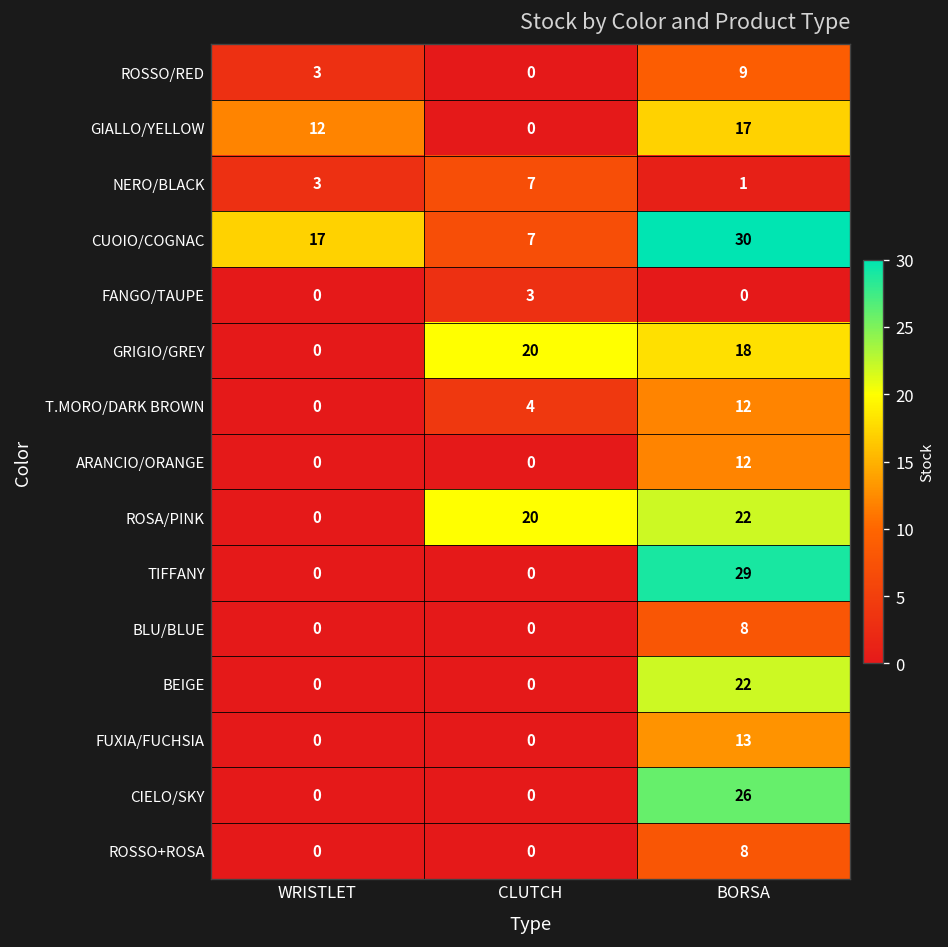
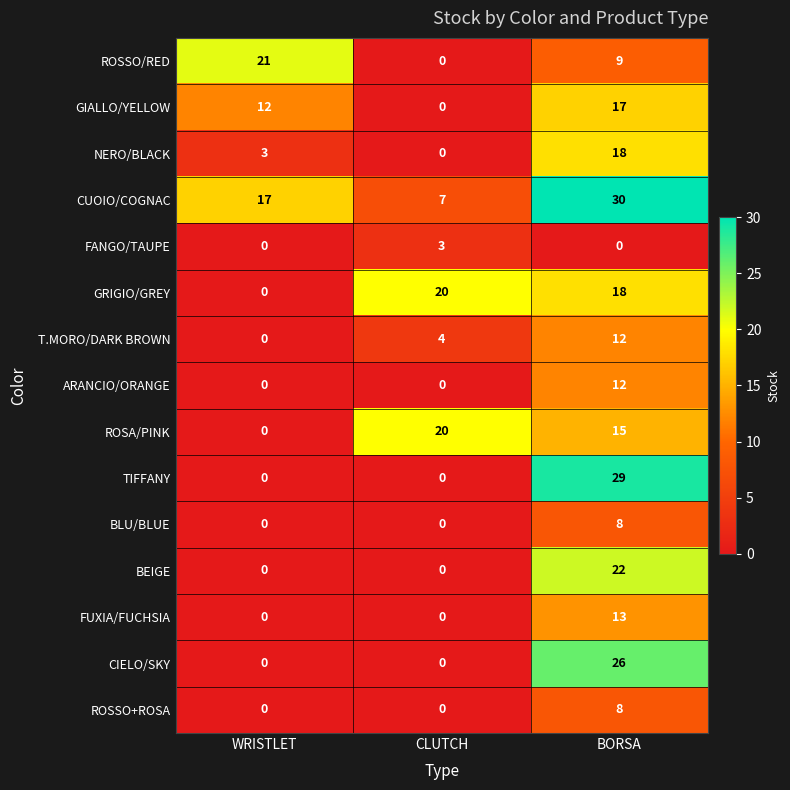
  {
    "ROSSO/RED": {
-     "WRISTLET": 3,
+     "WRISTLET": 21,
      "CLUTCH": 0,
      "BORSA": 9
    },
    "GIALLO/YELLOW": {
      "WRISTLET": 12,
      "CLUTCH": 0,
      "BORSA": 17
    },
    "NERO/BLACK": {
      "WRISTLET": 3,
-     "CLUTCH": 7,
-     "BORSA": 1
+     "CLUTCH": 0,
+     "BORSA": 18
    },
    "CUOIO/COGNAC": {
      "WRISTLET": 17,
      "CLUTCH": 7,
      "BORSA": 30
    },
    "FANGO/TAUPE": {
      "WRISTLET": 0,
      "CLUTCH": 3,
      "BORSA": 0
    },
    "GRIGIO/GREY": {
      "WRISTLET": 0,
      "CLUTCH": 20,
      "BORSA": 18
    },
    "T.MORO/DARK BROWN": {
      "WRISTLET": 0,
      "CLUTCH": 4,
      "BORSA": 12
    },
    "ARANCIO/ORANGE": {
      "WRISTLET": 0,
      "CLUTCH": 0,
      "BORSA": 12
    },
    "ROSA/PINK": {
      "WRISTLET": 0,
      "CLUTCH": 20,
-     "BORSA": 22
+     "BORSA": 15
    },
    "TIFFANY": {
      "WRISTLET": 0,
      "CLUTCH": 0,
      "BORSA": 29
    },
    "BLU/BLUE": {
      "WRISTLET": 0,
      "CLUTCH": 0,
      "BORSA": 8
    },
    "BEIGE": {
      "WRISTLET": 0,
      "CLUTCH": 0,
      "BORSA": 22
    },
    "FUXIA/FUCHSIA": {
      "WRISTLET": 0,
      "CLUTCH": 0,
      "BORSA": 13
    },
    "CIELO/SKY": {
      "WRISTLET": 0,
      "CLUTCH": 0,
      "BORSA": 26
    },
    "ROSSO+ROSA": {
      "WRISTLET": 0,
      "CLUTCH": 0,
      "BORSA": 8
    }
  }
